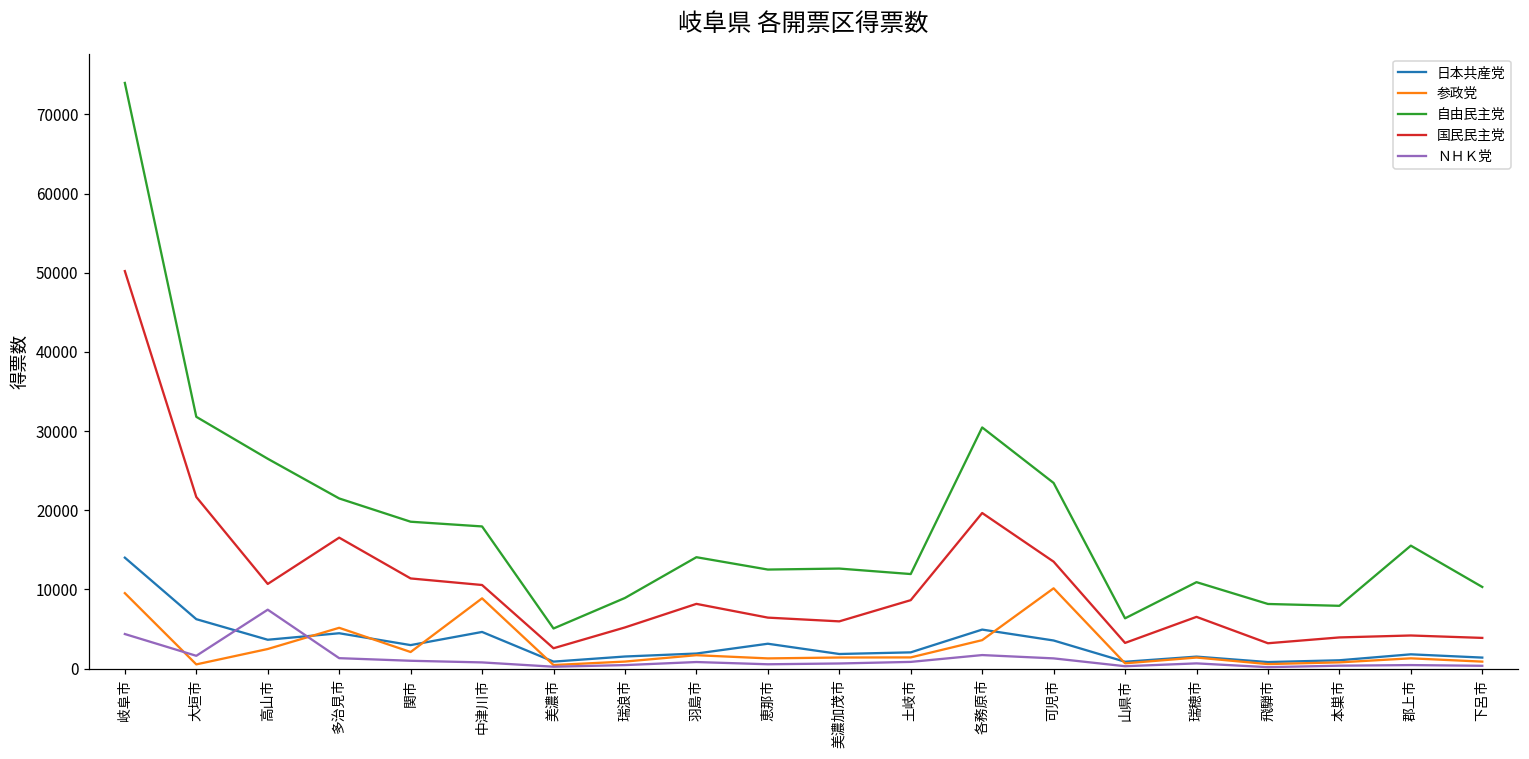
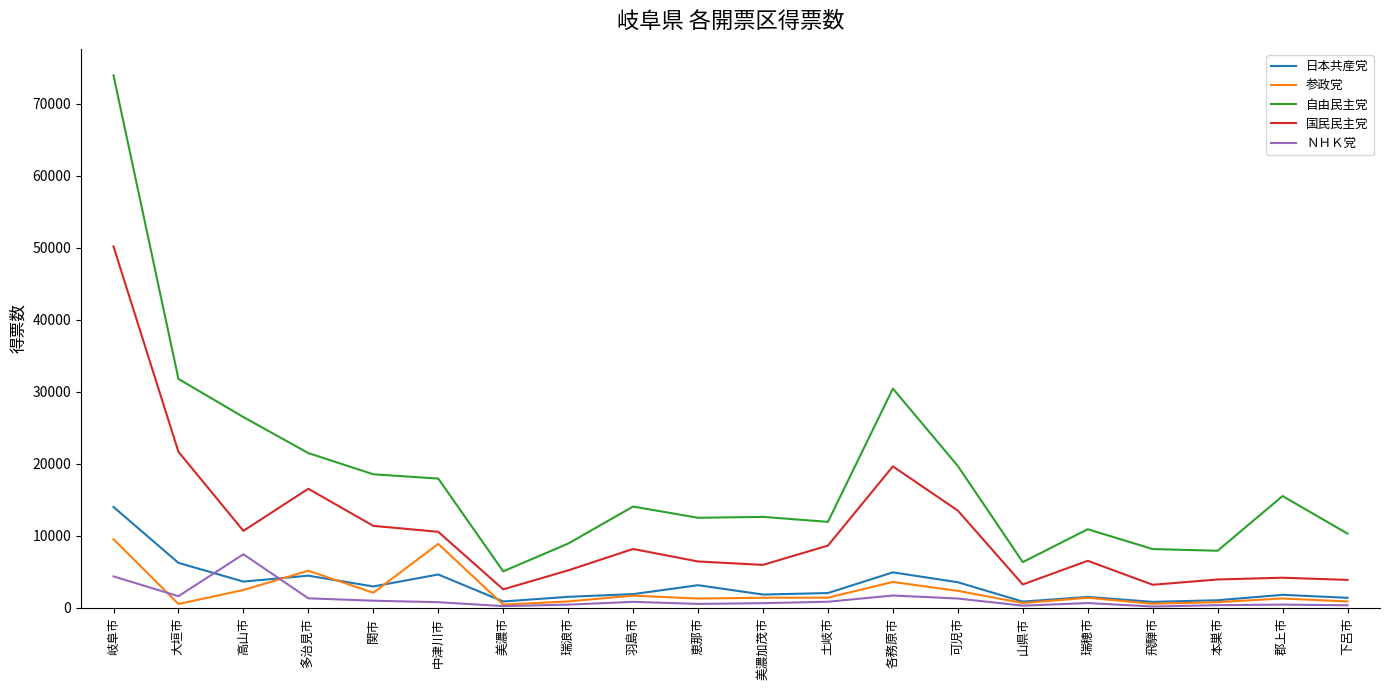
  {
    "日本共産党": {
      "岐阜市": 14000,
      "大垣市": 6000,
      "高山市": 4000,
      "多治見市": 4000,
      "関市": 3000,
      "中津川市": 5000,
      "美濃市": 1000,
      "瑞浪市": 2000,
      "恵那市": 3000,
      "美濃加茂市": 2000,
      "土岐市": 2000,
      "各務原市": 5000,
      "可児市": 4000,
      "郡上市": 2000,
      "下呂市": 1000
    },
    "参政党": {
      "岐阜市": 10000,
      "大垣市": 1000,
      "高山市": 2000,
      "多治見市": 5000,
      "関市": 2000,
      "中津川市": 9000,
      "瑞浪市": 1000,
      "恵那市": 1000,
      "美濃加茂市": 1000,
      "土岐市": 1000,
      "各務原市": 4000,
-     "可児市": 10000,
+     "可児市": 2000,
      "郡上市": 1000,
      "下呂市": 1000
    },
    "自由民主党": {
      "岐阜市": 74000,
      "大垣市": 32000,
      "高山市": 26000,
      "多治見市": 21000,
      "関市": 19000,
      "中津川市": 18000,
      "美濃市": 5000,
      "瑞浪市": 9000,
      "羽島市": 14000,
      "恵那市": 13000,
      "美濃加茂市": 13000,
      "土岐市": 12000,
      "各務原市": 30000,
-     "可児市": 23000,
+     "可児市": 20000,
      "山県市": 6000,
      "瑞穂市": 11000,
      "飛騨市": 8000,
      "本巣市": 8000,
      "郡上市": 16000,
      "下呂市": 10000
    },
    "国民民主党": {
      "岐阜市": 50000,
      "大垣市": 22000,
      "高山市": 11000,
      "多治見市": 17000,
      "関市": 11000,
      "中津川市": 11000,
      "美濃市": 3000,
      "瑞浪市": 5000,
      "羽島市": 8000,
      "恵那市": 6000,
      "美濃加茂市": 6000,
      "土岐市": 9000,
      "各務原市": 20000,
      "可児市": 14000,
      "山県市": 3000,
      "瑞穂市": 7000,
      "飛騨市": 3000,
      "本巣市": 4000,
      "郡上市": 4000,
      "下呂市": 4000
    },
    "ＮＨＫ党": {
      "岐阜市": 4000,
      "大垣市": 2000,
      "高山市": 7000,
      "多治見市": 1000,
      "関市": 1000,
      "中津川市": 1000,
      "瑞浪市": 0,
      "羽島市": 1000,
      "恵那市": 1000,
      "美濃加茂市": 1000,
      "土岐市": 1000,
      "各務原市": 2000,
      "可児市": 1000,
      "山県市": 0,
      "瑞穂市": 1000,
      "飛騨市": 0,
      "本巣市": 0,
      "郡上市": 0,
      "下呂市": 0
    }
  }
